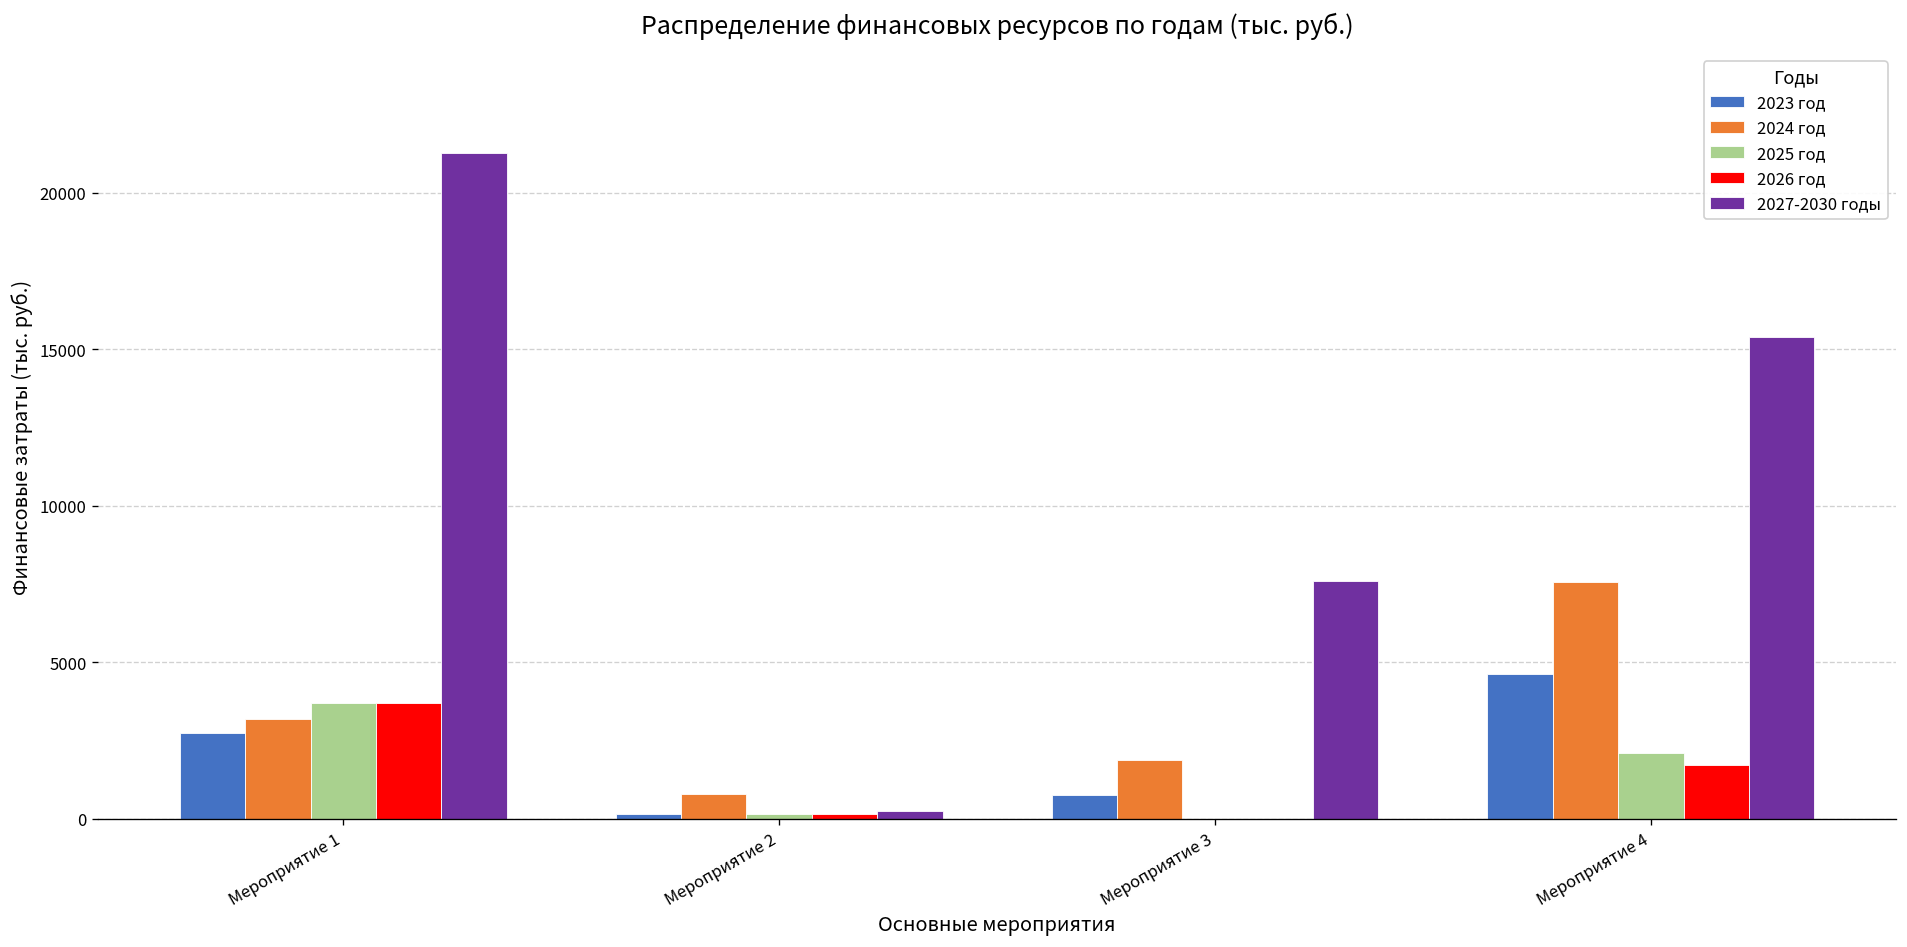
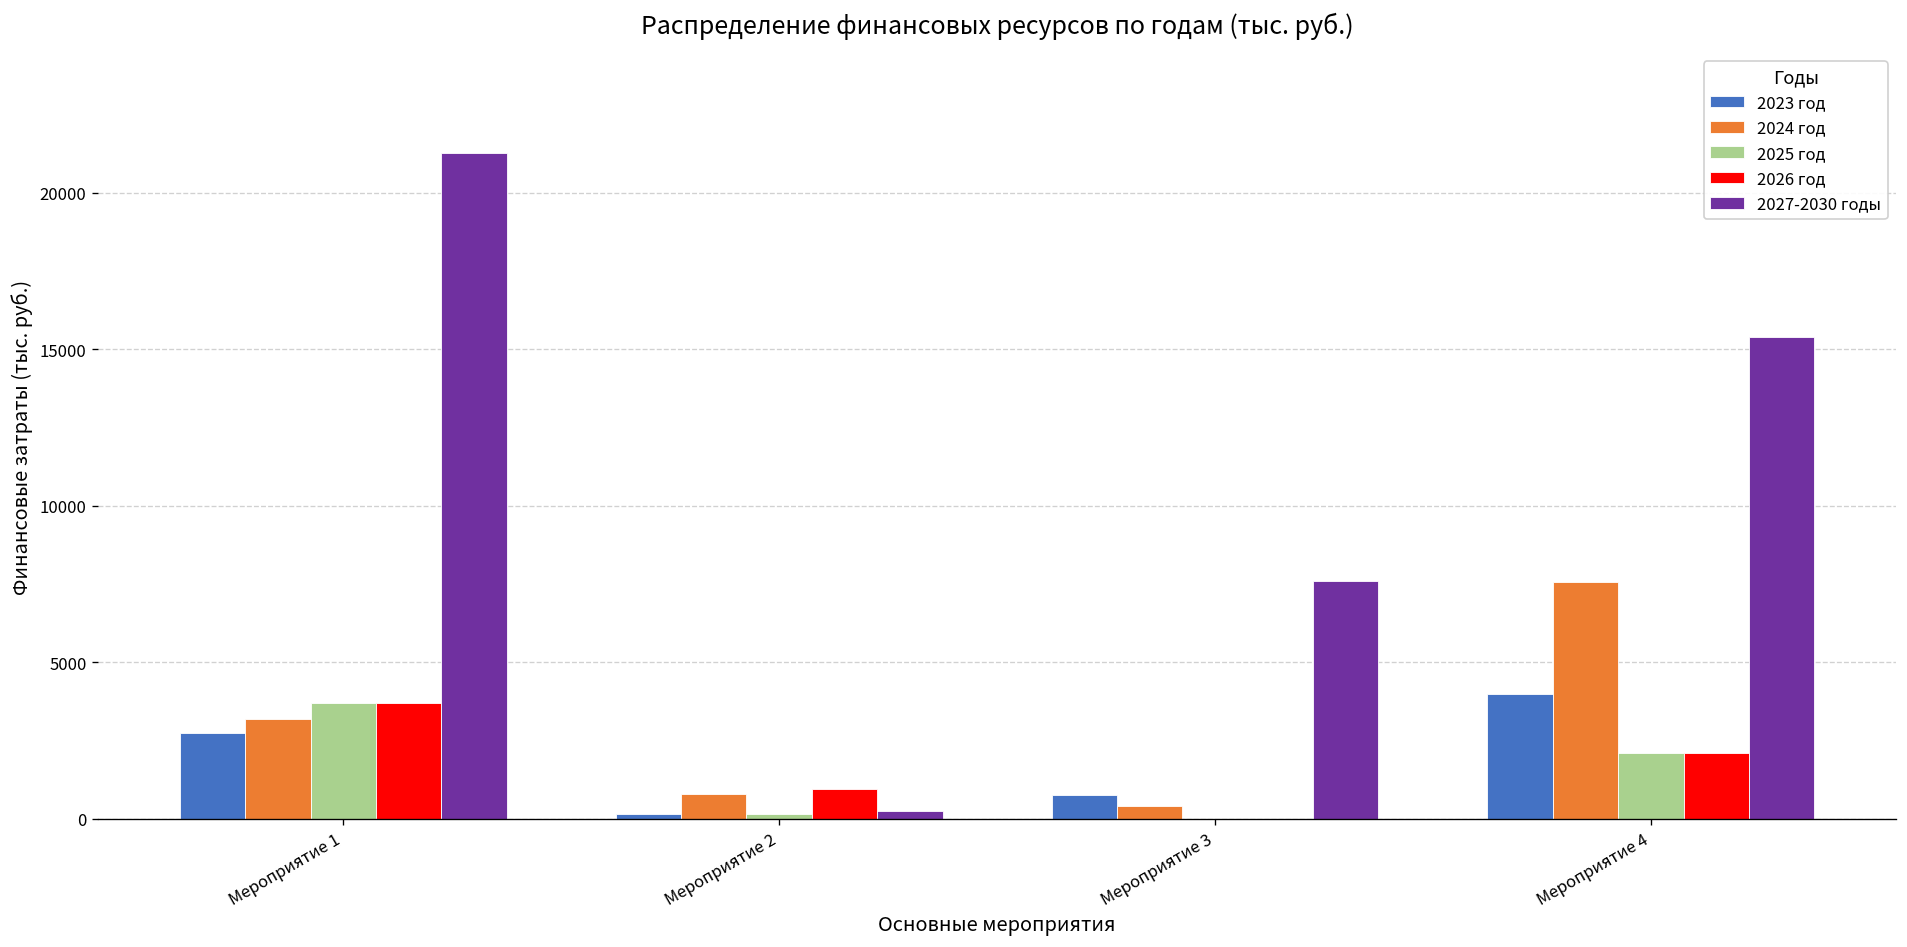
  {
    "2023 год": {
      "Мероприятие 1": 2700,
      "Мероприятие 2": 200,
      "Мероприятие 3": 800,
-     "Мероприятие 4": 4600
+     "Мероприятие 4": 4000
    },
    "2024 год": {
      "Мероприятие 1": 3200,
      "Мероприятие 2": 800,
-     "Мероприятие 3": 1900,
+     "Мероприятие 3": 400,
      "Мероприятие 4": 7600
    },
    "2025 год": {
      "Мероприятие 1": 3700,
      "Мероприятие 2": 200,
      "Мероприятие 3": 0,
      "Мероприятие 4": 2100
    },
    "2026 год": {
      "Мероприятие 1": 3700,
-     "Мероприятие 2": 200,
+     "Мероприятие 2": 900,
      "Мероприятие 3": 0,
-     "Мероприятие 4": 1700
+     "Мероприятие 4": 2100
    },
    "2027-2030 годы": {
      "Мероприятие 1": 21300,
      "Мероприятие 2": 200,
      "Мероприятие 3": 7600,
      "Мероприятие 4": 15400
    }
  }
